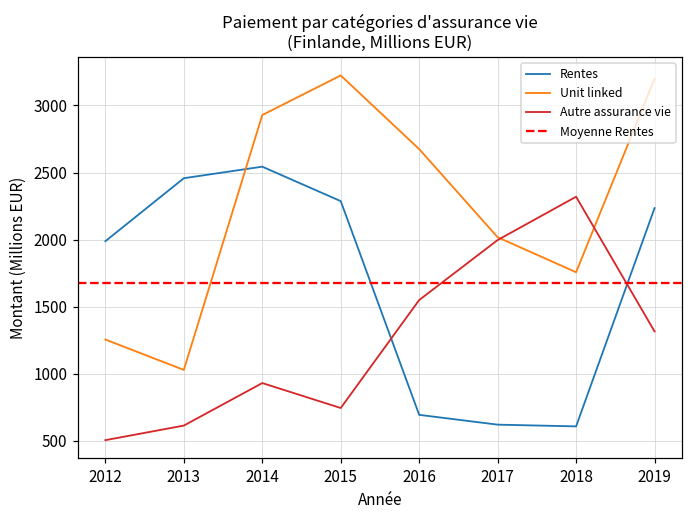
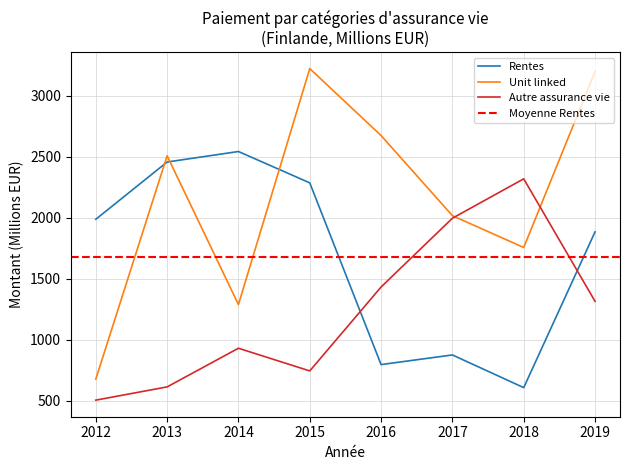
  {
    "Rentes": {
      "2012": 1990,
      "2013": 2460,
      "2014": 2540,
      "2015": 2290,
-     "2016": 690,
-     "2017": 620,
+     "2016": 800,
+     "2017": 880,
      "2018": 610,
-     "2019": 2240
+     "2019": 1890
    },
    "Unit linked": {
-     "2012": 1260,
-     "2013": 1030,
-     "2014": 2930,
+     "2012": 680,
+     "2013": 2510,
+     "2014": 1290,
      "2015": 3220,
      "2016": 2680,
      "2018": 1760
    },
    "Autre assurance vie": {
      "2012": 510,
      "2013": 610,
      "2014": 930,
      "2015": 750,
-     "2016": 1550,
+     "2016": 1430,
      "2018": 2320,
      "2019": 1320
    }
  }
